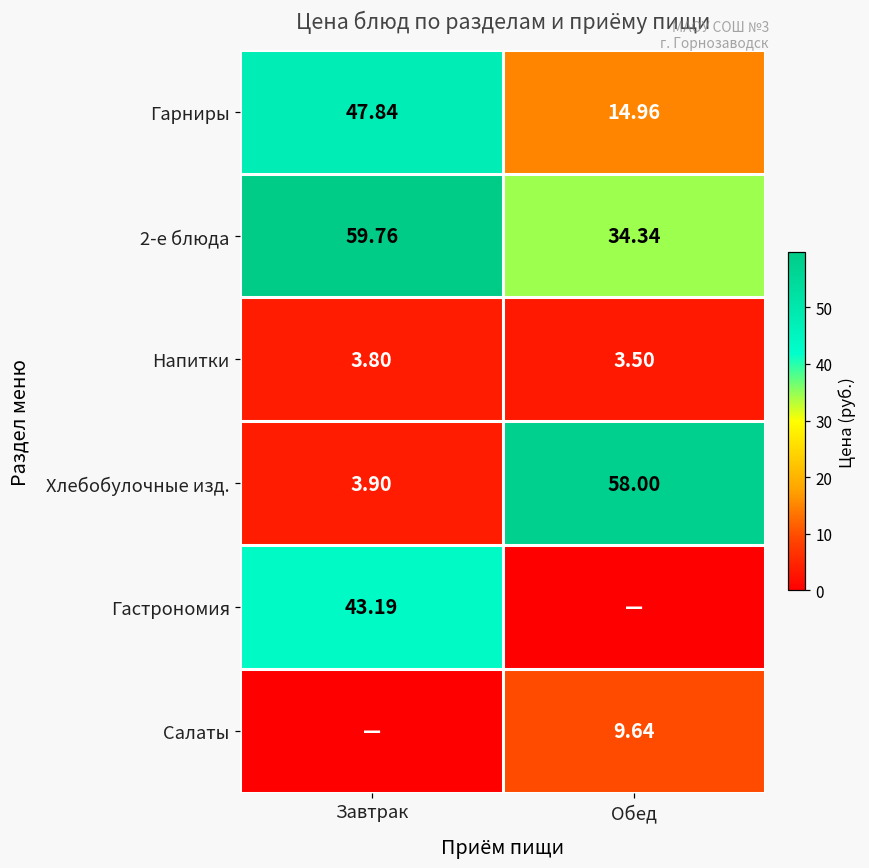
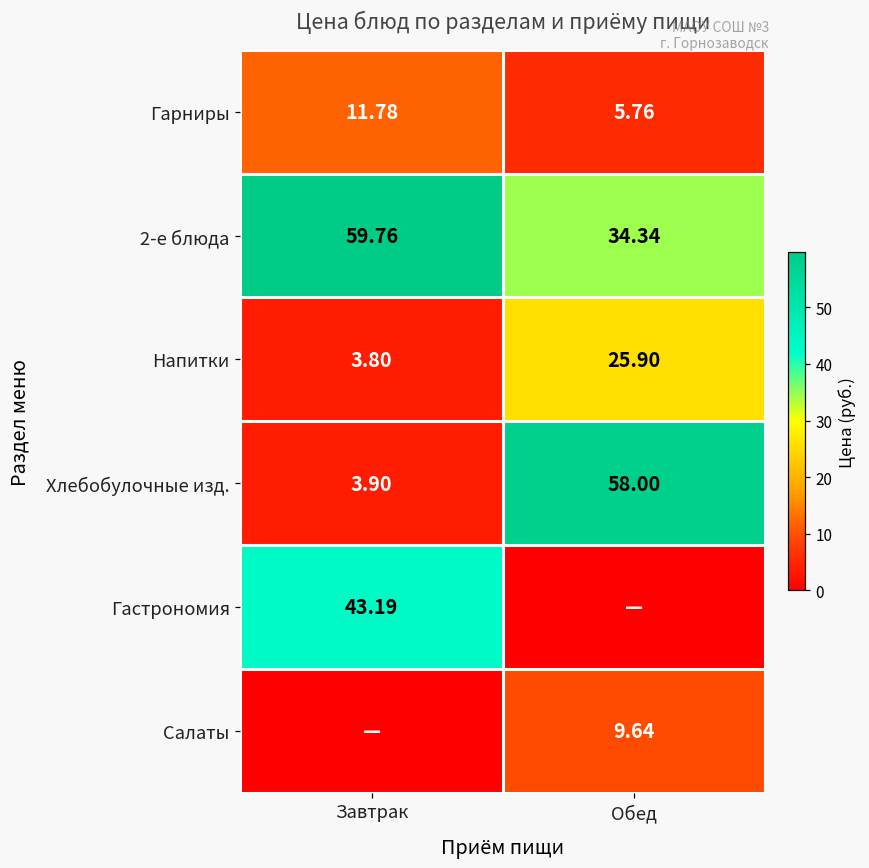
  {
    "Гарниры": {
-     "Завтрак": 47.84,
-     "Обед": 14.96
+     "Завтрак": 11.78,
+     "Обед": 5.76
    },
    "2-е блюда": {
      "Завтрак": 59.76,
      "Обед": 34.34
    },
    "Напитки": {
      "Завтрак": 3.80,
-     "Обед": 3.50
+     "Обед": 25.90
    },
    "Хлебобулочные изд.": {
      "Завтрак": 3.90,
      "Обед": 58.00
    },
    "Гастрономия": {
      "Завтрак": 43.19
    },
    "Салаты": {
      "Обед": 9.64
    }
  }
